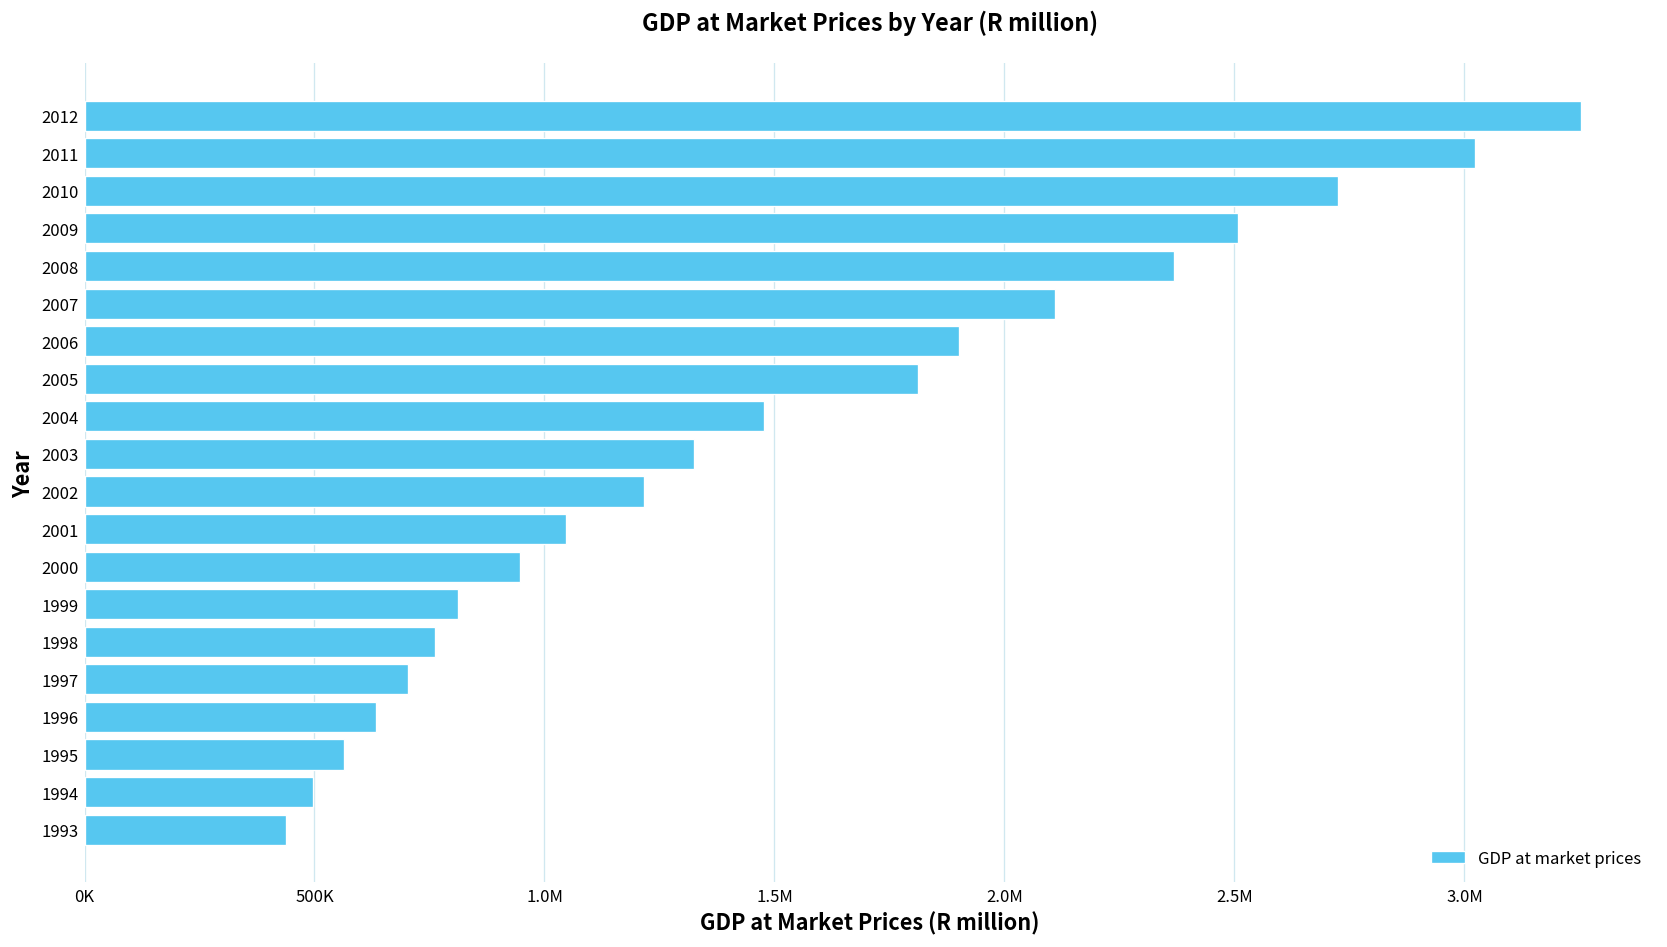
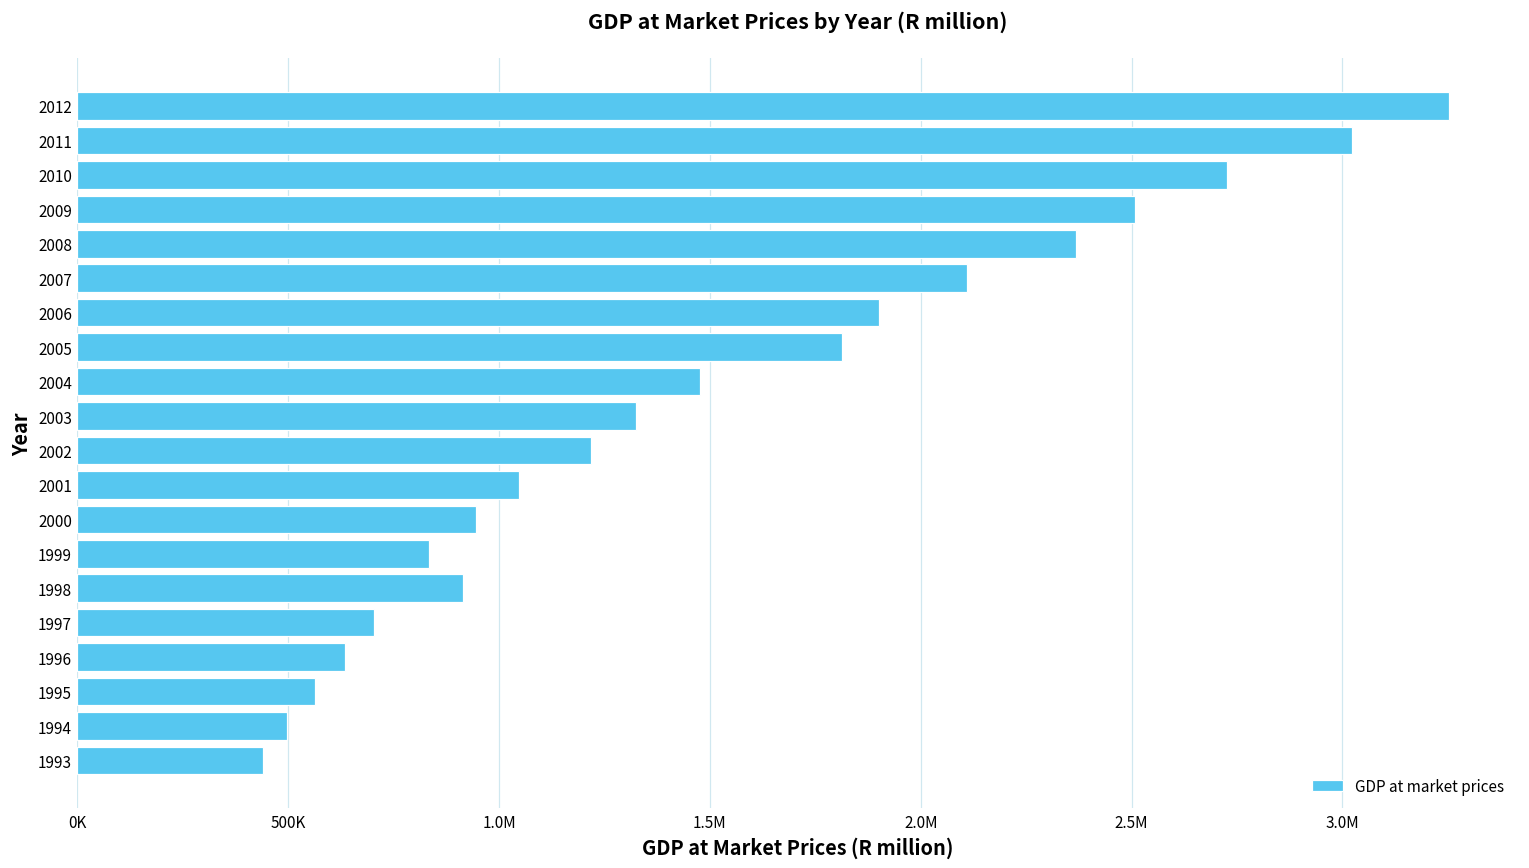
  {
    "2012": 3250000,
    "2011": 3020000,
    "2010": 2730000,
    "2009": 2510000,
    "2008": 2370000,
    "2007": 2110000,
    "2006": 1900000,
    "2005": 1810000,
    "2004": 1480000,
    "2003": 1330000,
    "2002": 1220000,
    "2001": 1050000,
    "2000": 950000,
-   "1999": 810000,
-   "1998": 760000,
+   "1999": 830000,
+   "1998": 910000,
    "1997": 700000,
    "1996": 630000,
    "1995": 560000,
    "1994": 500000,
    "1993": 440000
  }
